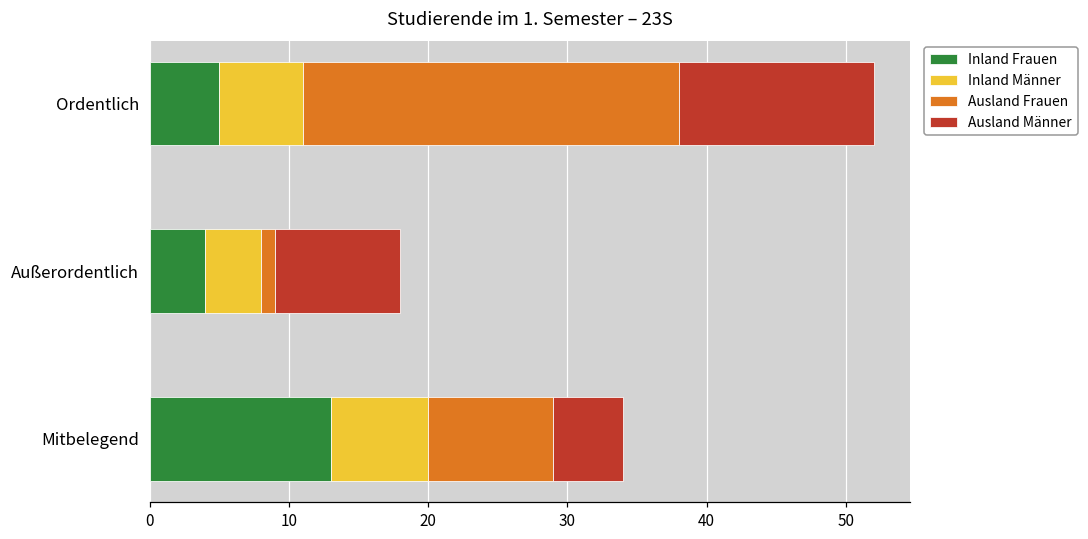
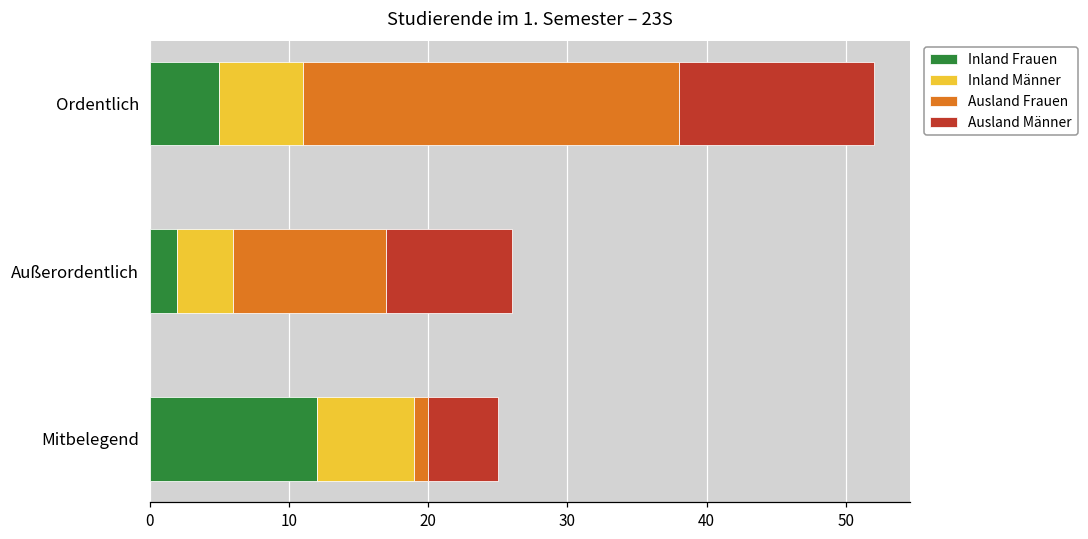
  {
    "Inland Frauen": {
      "Ordentlich": 5,
-     "Außerordentlich": 4,
-     "Mitbelegend": 13
+     "Außerordentlich": 2,
+     "Mitbelegend": 12
    },
    "Inland Männer": {
      "Ordentlich": 6,
      "Außerordentlich": 4,
      "Mitbelegend": 7
    },
    "Ausland Frauen": {
      "Ordentlich": 27,
-     "Außerordentlich": 1,
-     "Mitbelegend": 9
+     "Außerordentlich": 11,
+     "Mitbelegend": 1
    },
    "Ausland Männer": {
      "Ordentlich": 14,
      "Außerordentlich": 9,
      "Mitbelegend": 5
    }
  }
